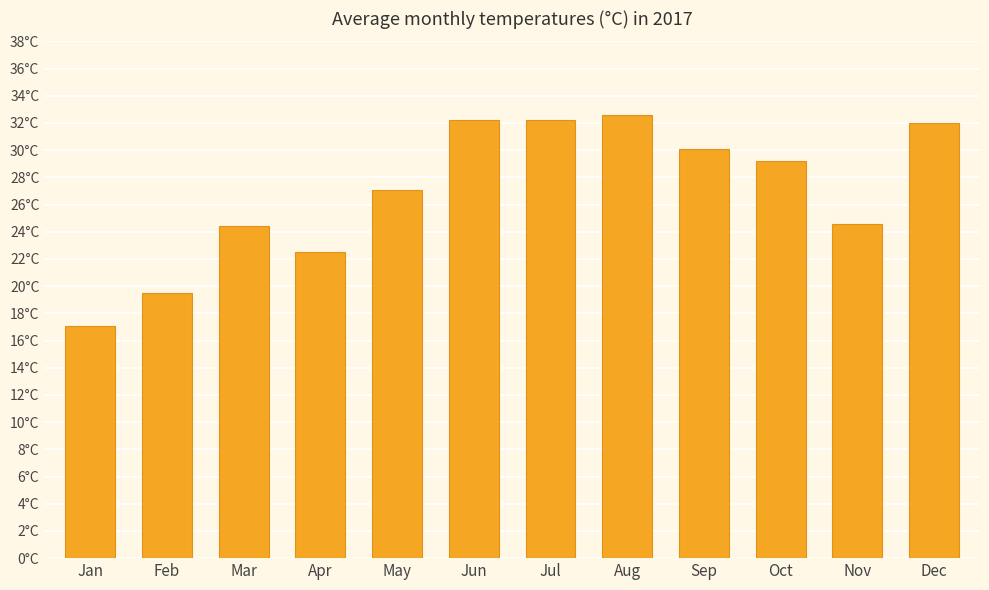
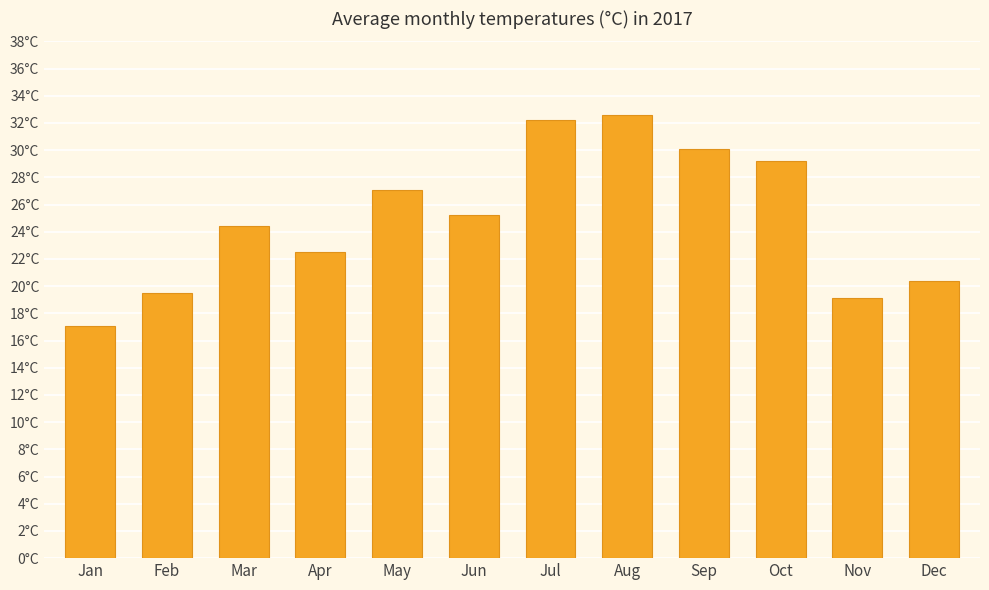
  {
    "Jan": "17.1°C",
    "Feb": "19.5°C",
    "Mar": "24.4°C",
    "Apr": "22.5°C",
    "May": "27.1°C",
-   "Jun": "32.2°C",
+   "Jun": "25.2°C",
    "Jul": "32.2°C",
    "Aug": "32.6°C",
    "Sep": "30.1°C",
    "Oct": "29.2°C",
-   "Nov": "24.6°C",
-   "Dec": "32.0°C"
+   "Nov": "19.1°C",
+   "Dec": "20.4°C"
  }
